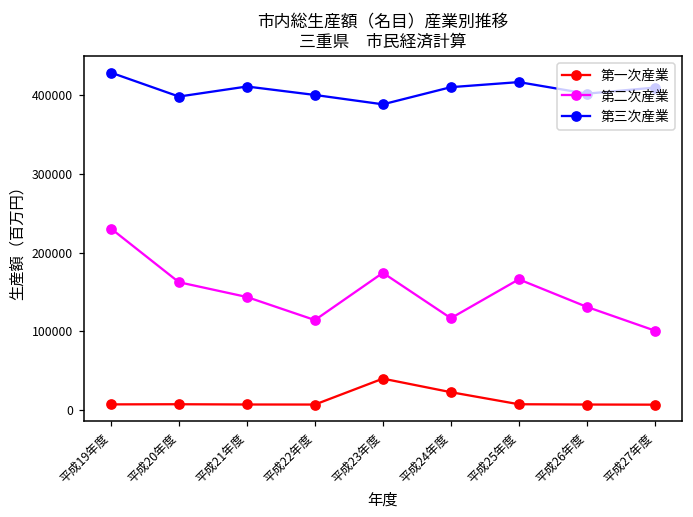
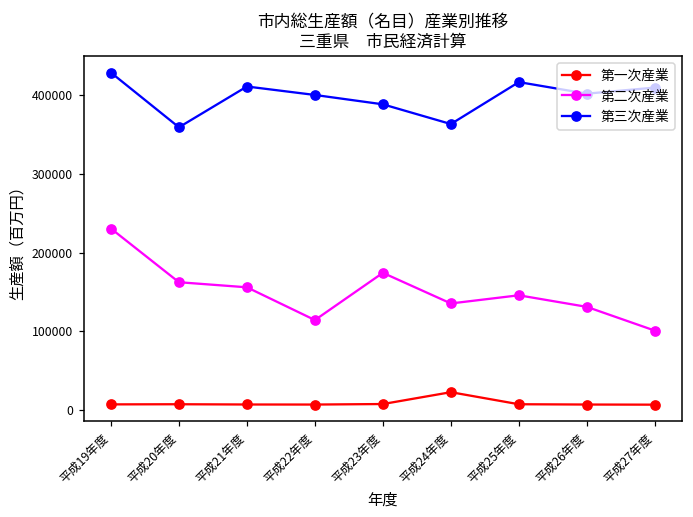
  {
    "第一次産業": {
      "平成19年度": 10000,
      "平成20年度": 10000,
      "平成21年度": 10000,
      "平成22年度": 10000,
-     "平成23年度": 40000,
+     "平成23年度": 10000,
      "平成24年度": 20000,
      "平成25年度": 10000,
      "平成26年度": 10000,
      "平成27年度": 10000
    },
    "第二次産業": {
      "平成19年度": 230000,
      "平成20年度": 160000,
-     "平成21年度": 140000,
+     "平成21年度": 160000,
      "平成22年度": 110000,
      "平成23年度": 170000,
-     "平成24年度": 120000,
-     "平成25年度": 170000,
+     "平成24年度": 140000,
+     "平成25年度": 150000,
      "平成26年度": 130000,
      "平成27年度": 100000
    },
    "第三次産業": {
      "平成19年度": 430000,
-     "平成20年度": 400000,
+     "平成20年度": 360000,
      "平成21年度": 410000,
      "平成22年度": 400000,
      "平成23年度": 390000,
-     "平成24年度": 410000,
+     "平成24年度": 360000,
      "平成25年度": 420000
    }
  }
